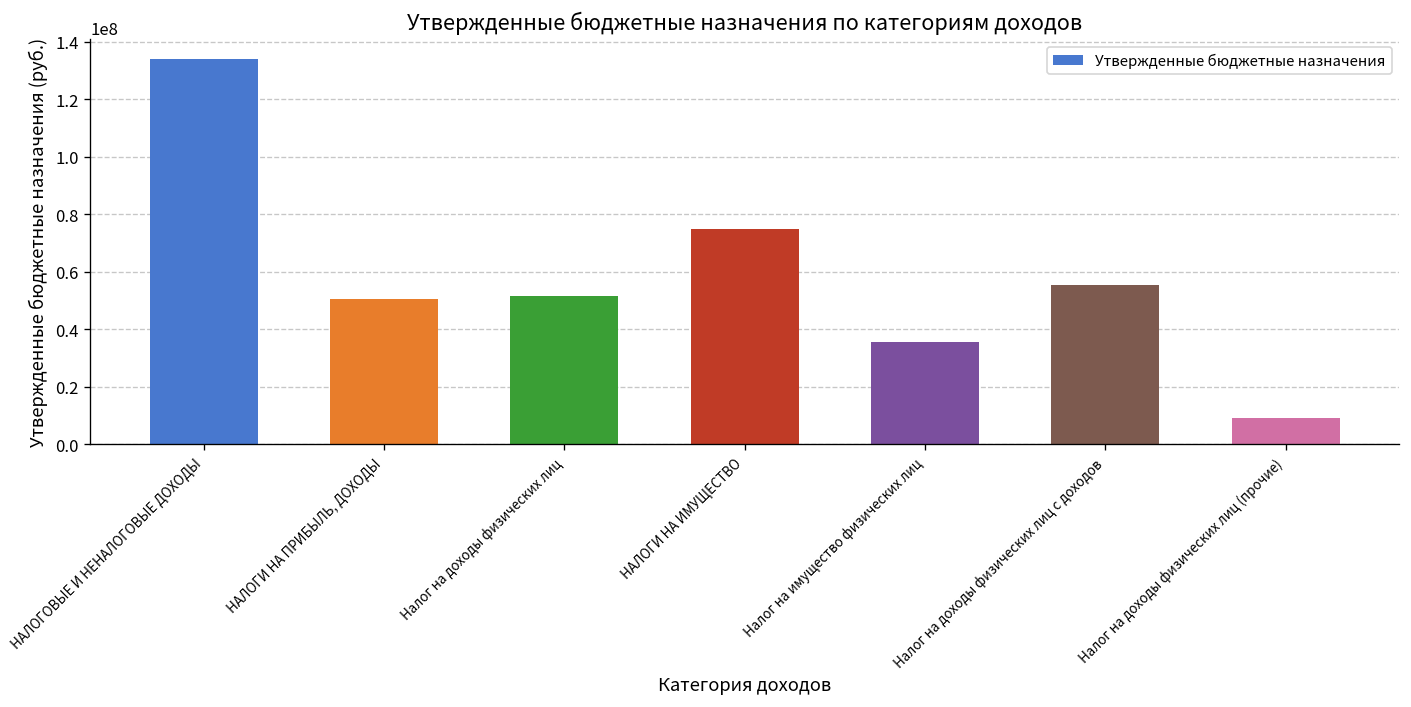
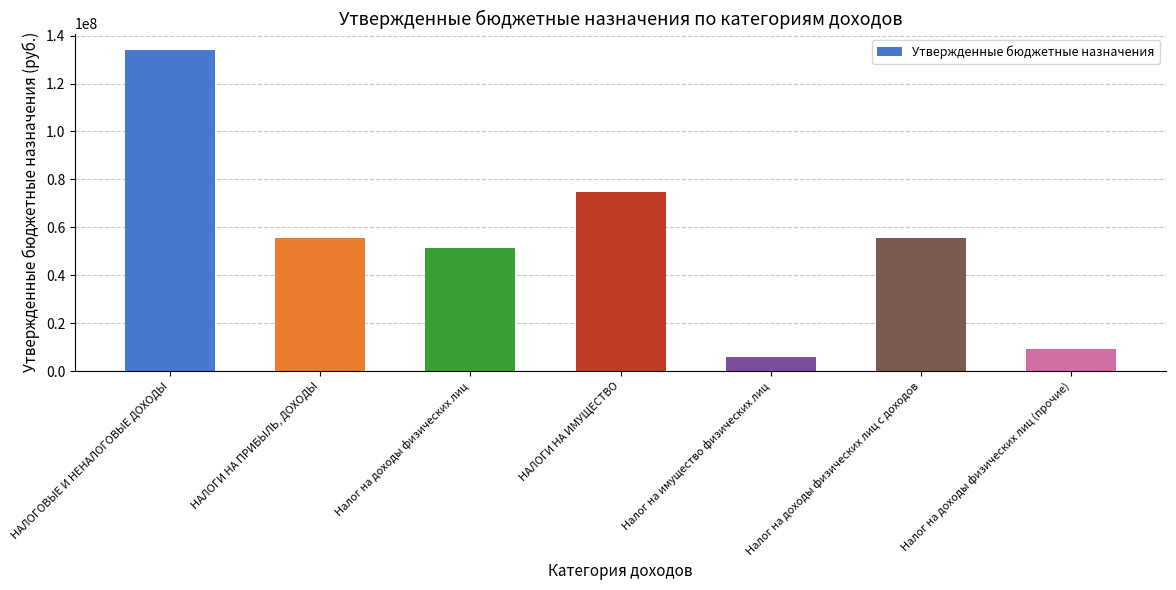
  {
    "НАЛОГОВЫЕ И НЕНАЛОГОВЫЕ ДОХОДЫ": 134000000,
-   "НАЛОГИ НА ПРИБЫЛЬ, ДОХОДЫ": 51000000,
+   "НАЛОГИ НА ПРИБЫЛЬ, ДОХОДЫ": 55000000,
    "Налог на доходы физических лиц": 51000000,
    "НАЛОГИ НА ИМУЩЕСТВО": 75000000,
-   "Налог на имущество физических лиц": 36000000,
+   "Налог на имущество физических лиц": 6000000,
    "Налог на доходы физических лиц с доходов": 55000000,
    "Налог на доходы физических лиц (прочие)": 9000000
  }
